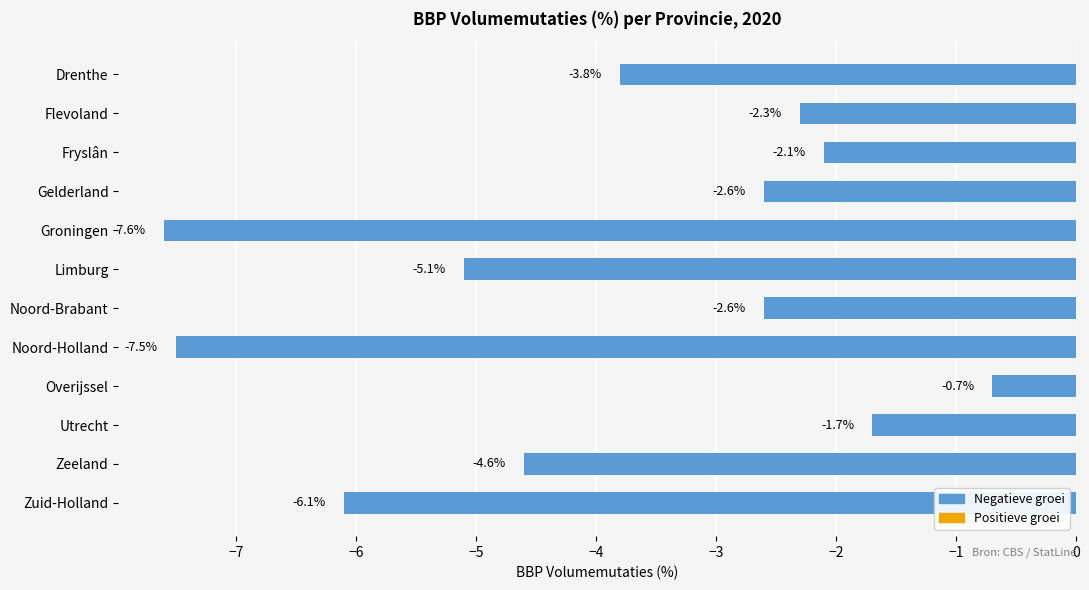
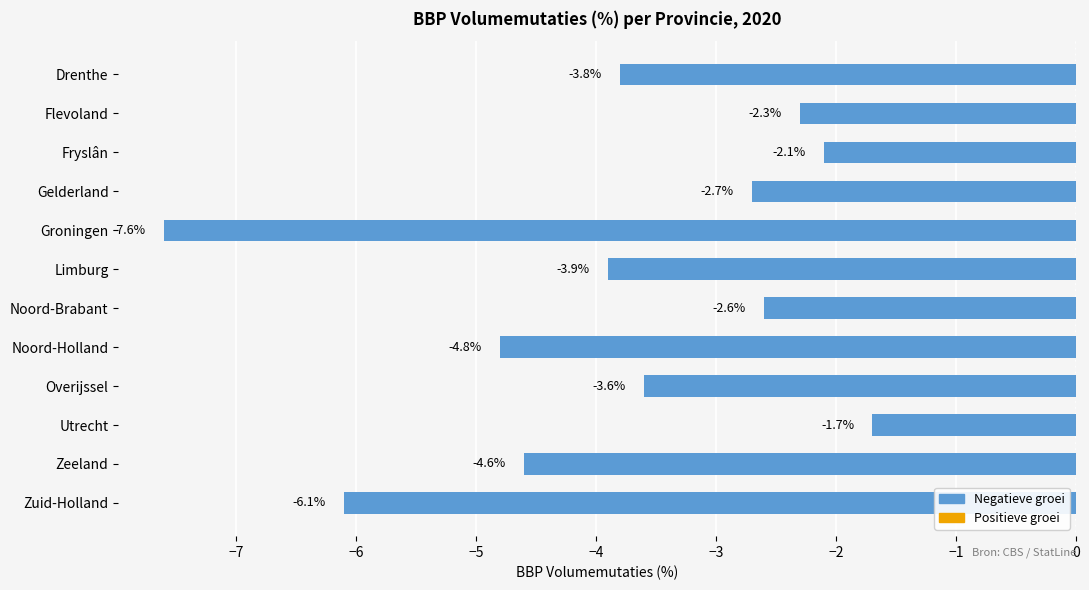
  {
    "Drenthe": "-3.8%",
    "Flevoland": "-2.3%",
    "Fryslân": "-2.1%",
-   "Gelderland": "-2.6%",
+   "Gelderland": "-2.7%",
    "Groningen": "-7.6%",
-   "Limburg": "-5.1%",
+   "Limburg": "-3.9%",
    "Noord-Brabant": "-2.6%",
-   "Noord-Holland": "-7.5%",
-   "Overijssel": "-0.7%",
+   "Noord-Holland": "-4.8%",
+   "Overijssel": "-3.6%",
    "Utrecht": "-1.7%",
    "Zeeland": "-4.6%",
    "Zuid-Holland": "-6.1%"
  }
